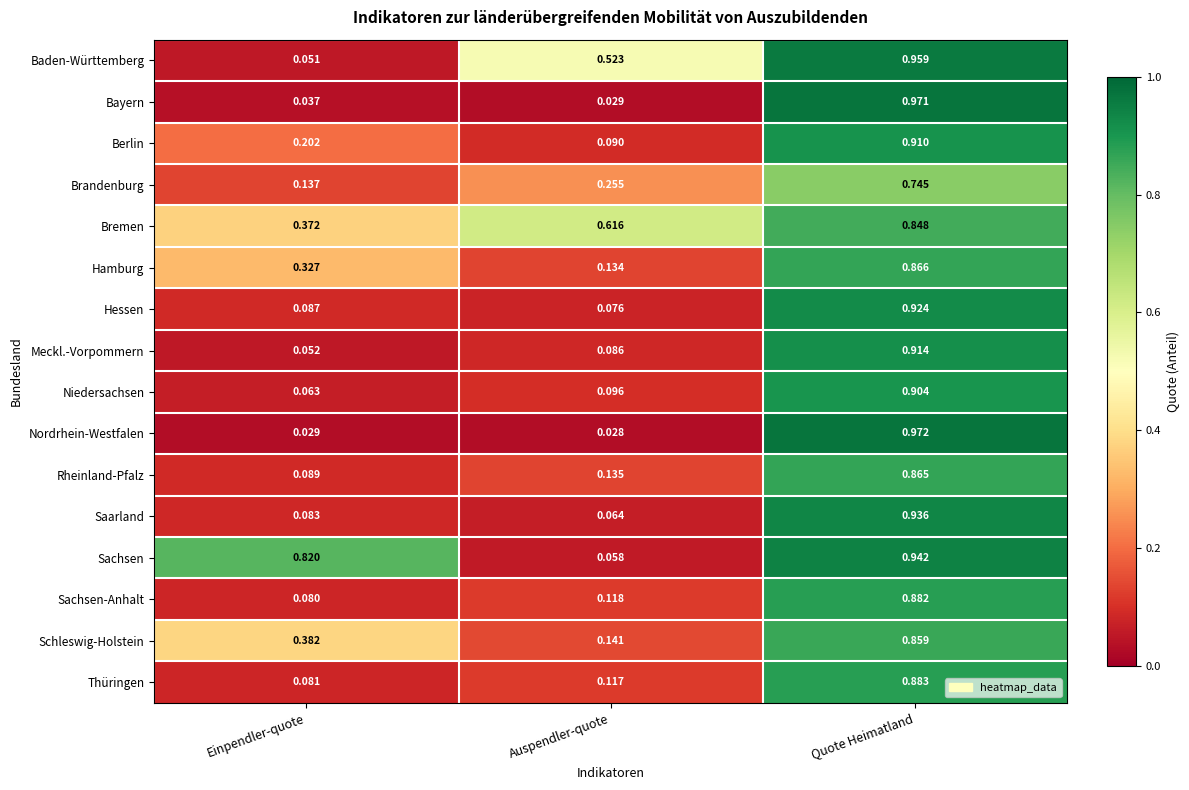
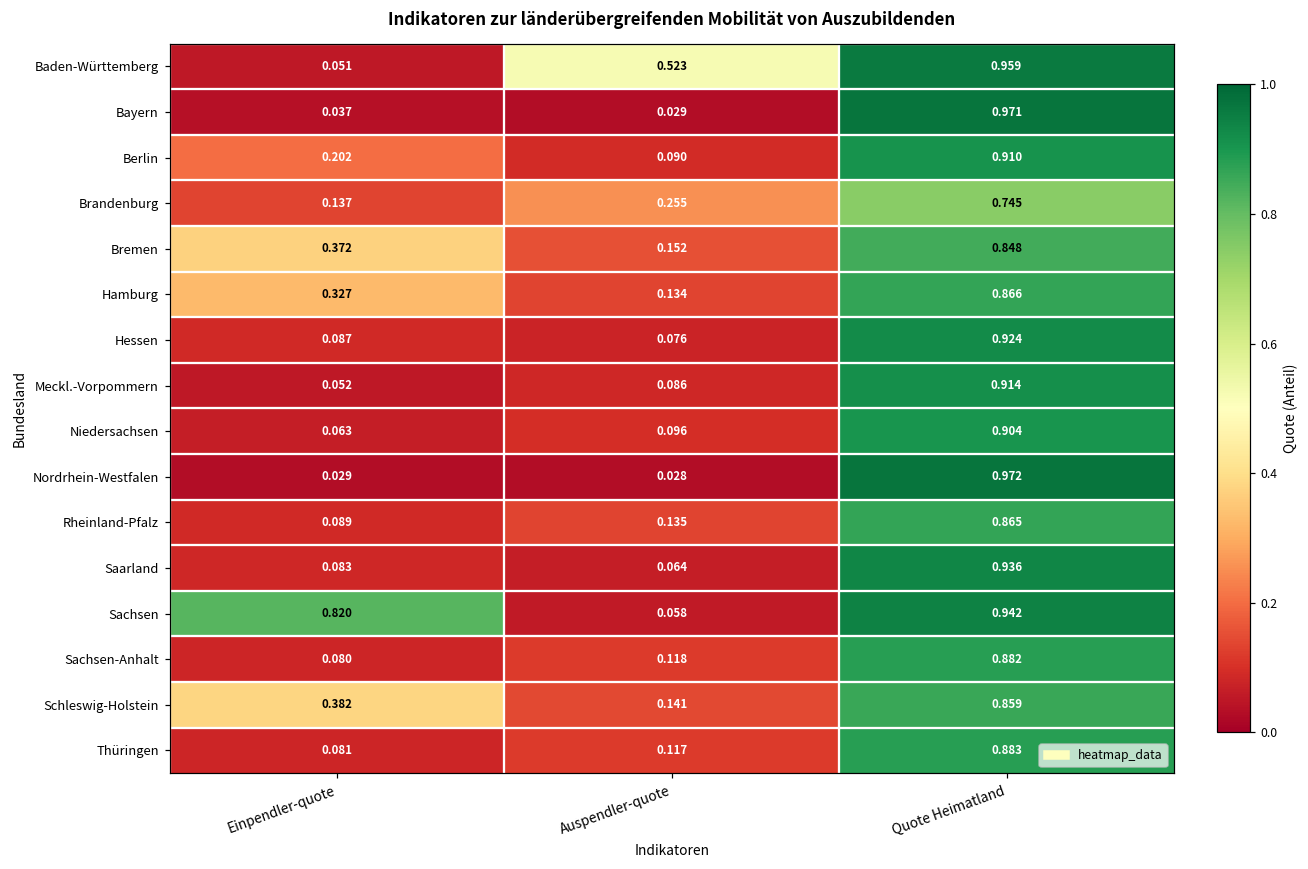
  {
    "Baden-Württemberg": {
      "Einpendler-quote": 0.051,
      "Auspendler-quote": 0.523,
      "Quote Heimatland": 0.959
    },
    "Bayern": {
      "Einpendler-quote": 0.037,
      "Auspendler-quote": 0.029,
      "Quote Heimatland": 0.971
    },
    "Berlin": {
      "Einpendler-quote": 0.202,
      "Auspendler-quote": 0.090,
      "Quote Heimatland": 0.910
    },
    "Brandenburg": {
      "Einpendler-quote": 0.137,
      "Auspendler-quote": 0.255,
      "Quote Heimatland": 0.745
    },
    "Bremen": {
      "Einpendler-quote": 0.372,
-     "Auspendler-quote": 0.616,
+     "Auspendler-quote": 0.152,
      "Quote Heimatland": 0.848
    },
    "Hamburg": {
      "Einpendler-quote": 0.327,
      "Auspendler-quote": 0.134,
      "Quote Heimatland": 0.866
    },
    "Hessen": {
      "Einpendler-quote": 0.087,
      "Auspendler-quote": 0.076,
      "Quote Heimatland": 0.924
    },
    "Meckl.-Vorpommern": {
      "Einpendler-quote": 0.052,
      "Auspendler-quote": 0.086,
      "Quote Heimatland": 0.914
    },
    "Niedersachsen": {
      "Einpendler-quote": 0.063,
      "Auspendler-quote": 0.096,
      "Quote Heimatland": 0.904
    },
    "Nordrhein-Westfalen": {
      "Einpendler-quote": 0.029,
      "Auspendler-quote": 0.028,
      "Quote Heimatland": 0.972
    },
    "Rheinland-Pfalz": {
      "Einpendler-quote": 0.089,
      "Auspendler-quote": 0.135,
      "Quote Heimatland": 0.865
    },
    "Saarland": {
      "Einpendler-quote": 0.083,
      "Auspendler-quote": 0.064,
      "Quote Heimatland": 0.936
    },
    "Sachsen": {
      "Einpendler-quote": 0.820,
      "Auspendler-quote": 0.058,
      "Quote Heimatland": 0.942
    },
    "Sachsen-Anhalt": {
      "Einpendler-quote": 0.080,
      "Auspendler-quote": 0.118,
      "Quote Heimatland": 0.882
    },
    "Schleswig-Holstein": {
      "Einpendler-quote": 0.382,
      "Auspendler-quote": 0.141,
      "Quote Heimatland": 0.859
    },
    "Thüringen": {
      "Einpendler-quote": 0.081,
      "Auspendler-quote": 0.117,
      "Quote Heimatland": 0.883
    }
  }
